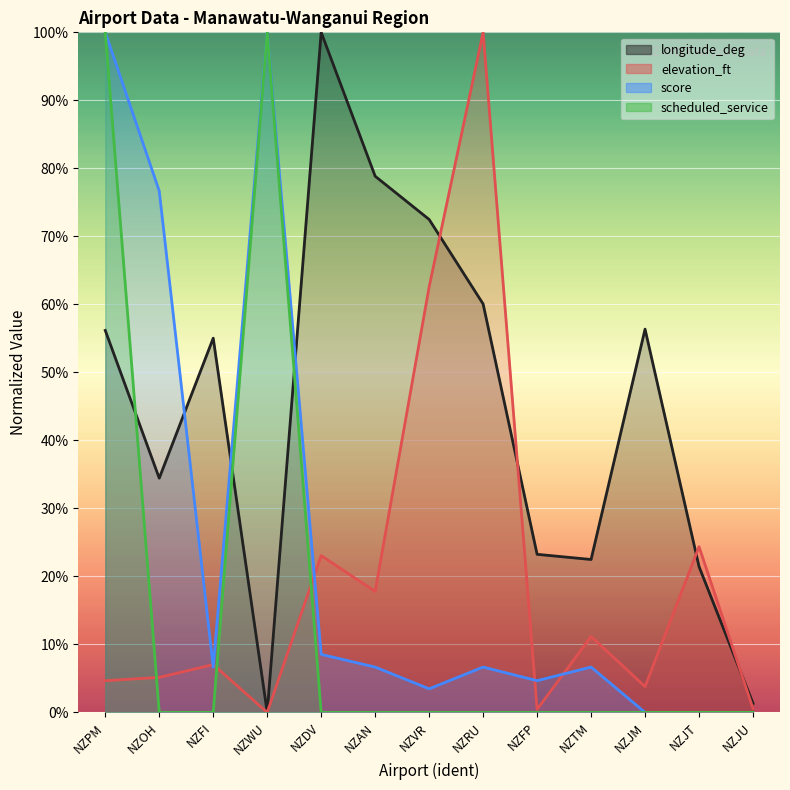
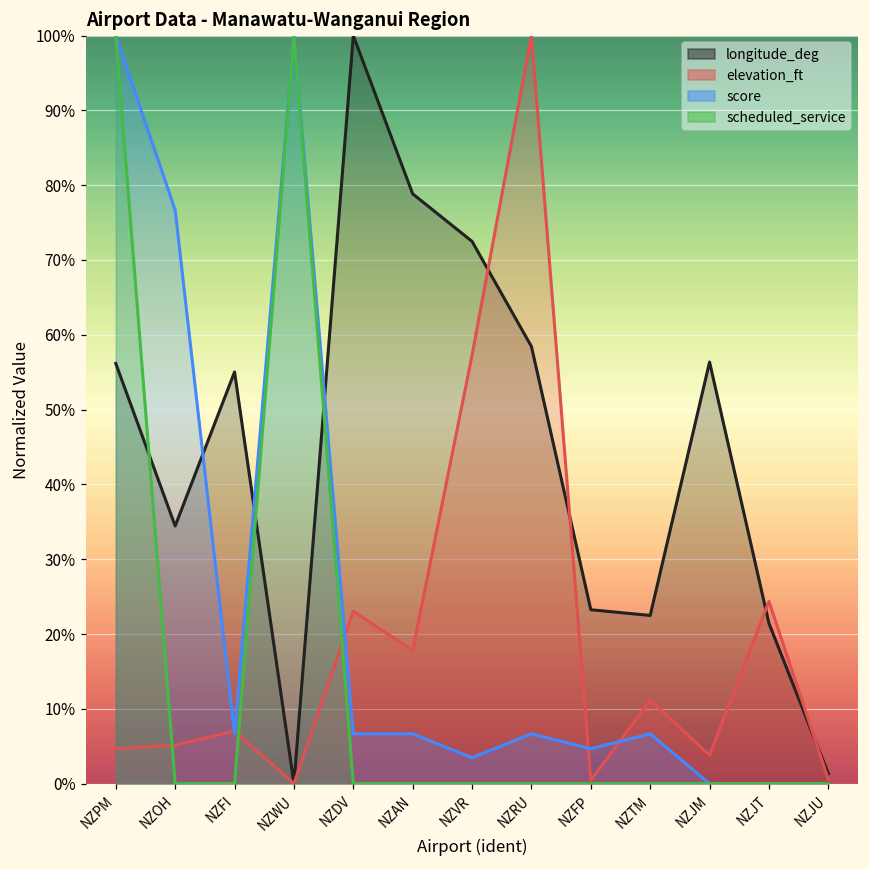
  {
    "longitude_deg": {
      "NZPM": "56%",
      "NZOH": "34%",
      "NZFI": "55%",
      "NZDV": "100%",
      "NZAN": "79%",
      "NZVR": "72%",
-     "NZRU": "60%",
+     "NZRU": "58%",
      "NZFP": "23%",
      "NZTM": "22%",
      "NZJM": "56%",
      "NZJT": "21%",
      "NZJU": "1%"
    },
    "elevation_ft": {
      "NZPM": "5%",
      "NZOH": "5%",
      "NZDV": "23%",
      "NZAN": "18%",
-     "NZVR": "63%",
+     "NZVR": "57%",
      "NZRU": "100%",
      "NZFP": "0%",
      "NZTM": "11%",
      "NZJM": "4%",
      "NZJT": "24%",
      "NZJU": "1%"
    },
    "score": {
      "NZOH": "77%",
-     "NZDV": "9%",
+     "NZDV": "7%",
      "NZAN": "7%",
      "NZVR": "3%",
      "NZRU": "7%",
      "NZFP": "5%",
      "NZTM": "7%"
    },
    "scheduled_service": {
      "NZOH": "0%",
      "NZFI": "0%",
      "NZDV": "0%",
      "NZAN": "0%",
      "NZVR": "0%",
      "NZRU": "0%",
      "NZFP": "0%",
      "NZTM": "0%"
    }
  }
